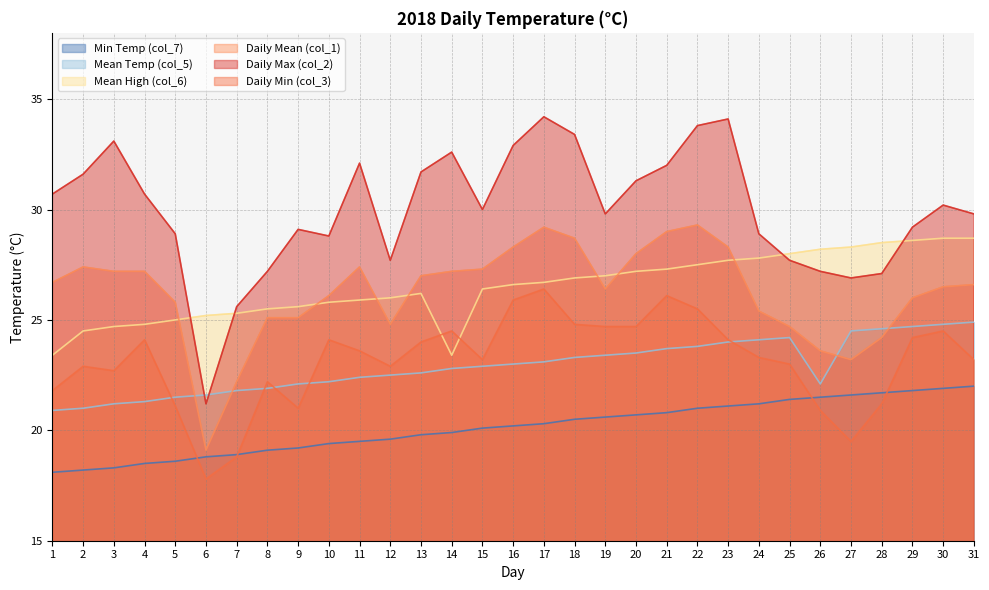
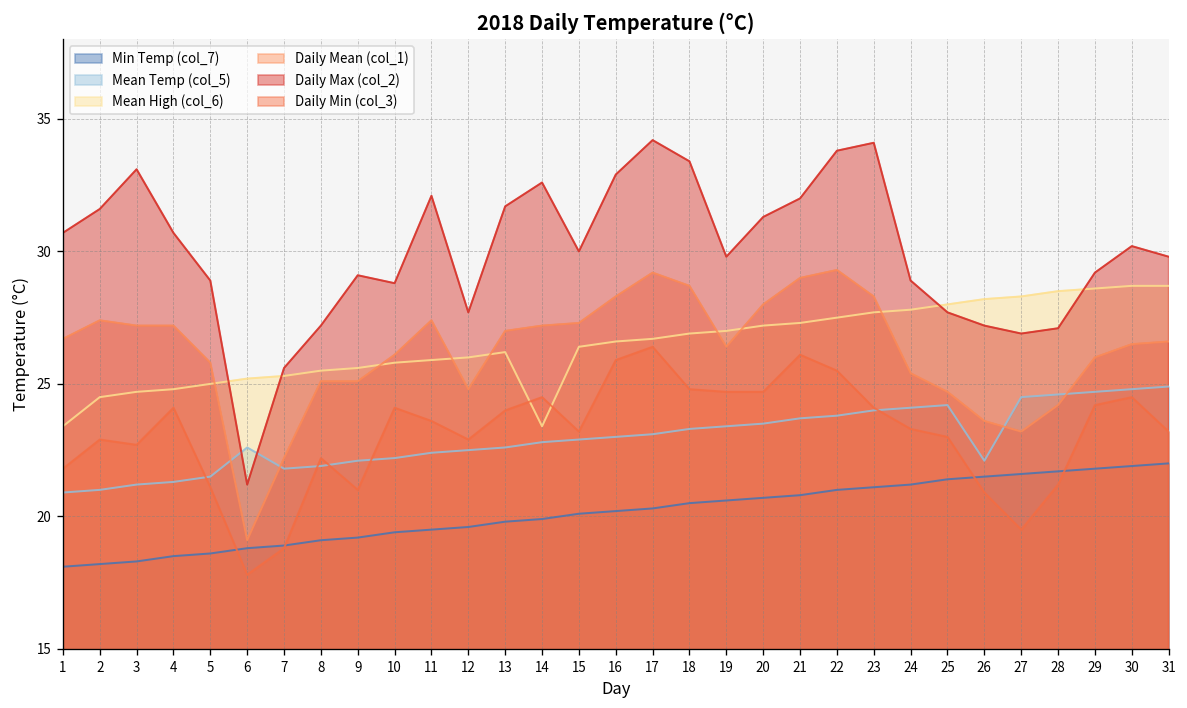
  {
    "Min Temp (col_7)": {
      "1": 18.1,
      "2": 18.2,
      "3": 18.3,
      "4": 18.5,
      "5": 18.6,
      "6": 18.8,
      "8": 19.1,
      "9": 19.2,
      "10": 19.4,
      "11": 19.5,
      "12": 19.6,
      "13": 19.8,
      "14": 19.9,
      "15": 20.1,
      "16": 20.2,
      "17": 20.3,
      "18": 20.5,
      "19": 20.6,
      "20": 20.7,
      "21": 20.8,
      "22": 21.0,
      "23": 21.1,
      "24": 21.2,
      "25": 21.4,
      "26": 21.5,
      "27": 21.6,
      "28": 21.7,
      "29": 21.8,
      "30": 21.9,
      "31": 22.0
    },
    "Mean Temp (col_5)": {
      "1": 20.9,
      "2": 21.0,
      "3": 21.2,
      "4": 21.3,
      "5": 21.5,
-     "6": 21.6,
+     "6": 22.6,
      "7": 21.8,
      "8": 21.9,
      "9": 22.1,
      "10": 22.2,
      "11": 22.4,
      "12": 22.5,
      "13": 22.6,
      "14": 22.8,
      "15": 22.9,
      "16": 23.0,
      "17": 23.1,
      "18": 23.3,
      "19": 23.4,
      "20": 23.5,
      "21": 23.7,
      "22": 23.8,
      "24": 24.1,
      "25": 24.2,
      "26": 22.1,
      "27": 24.5,
      "28": 24.6,
      "29": 24.7,
      "30": 24.8,
      "31": 24.9
    },
    "Mean High (col_6)": {
      "1": 23.4,
      "2": 24.5,
      "3": 24.7,
      "4": 24.8,
      "5": 25.0,
      "6": 25.2,
      "7": 25.3,
      "8": 25.5,
      "9": 25.6,
      "10": 25.8,
      "11": 25.9,
      "12": 26.0,
      "13": 26.2,
      "14": 23.4,
      "15": 26.4,
      "16": 26.6,
      "17": 26.7,
      "18": 26.9,
      "19": 27.0,
      "20": 27.2,
      "21": 27.3,
      "22": 27.5,
      "23": 27.7,
      "24": 27.8,
      "25": 28.0,
      "26": 28.2,
      "27": 28.3,
      "28": 28.5,
      "29": 28.6,
      "30": 28.7,
      "31": 28.7
    }
  }
